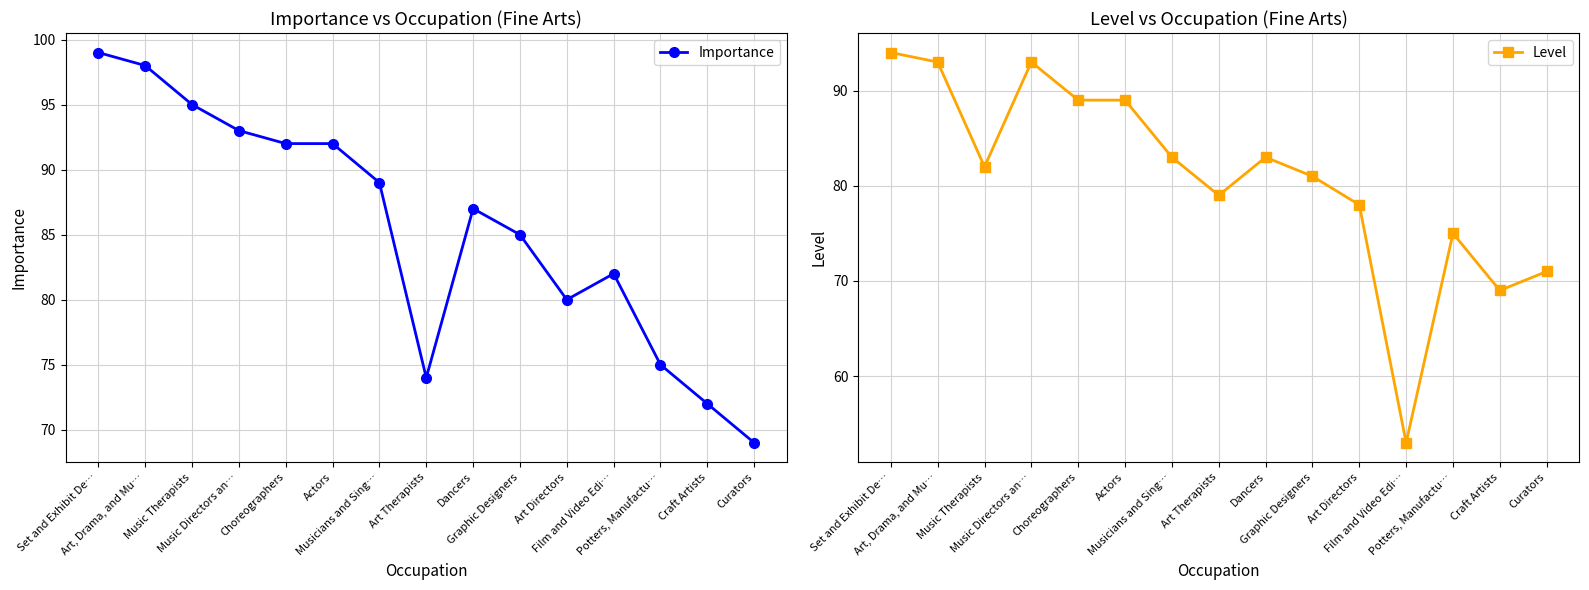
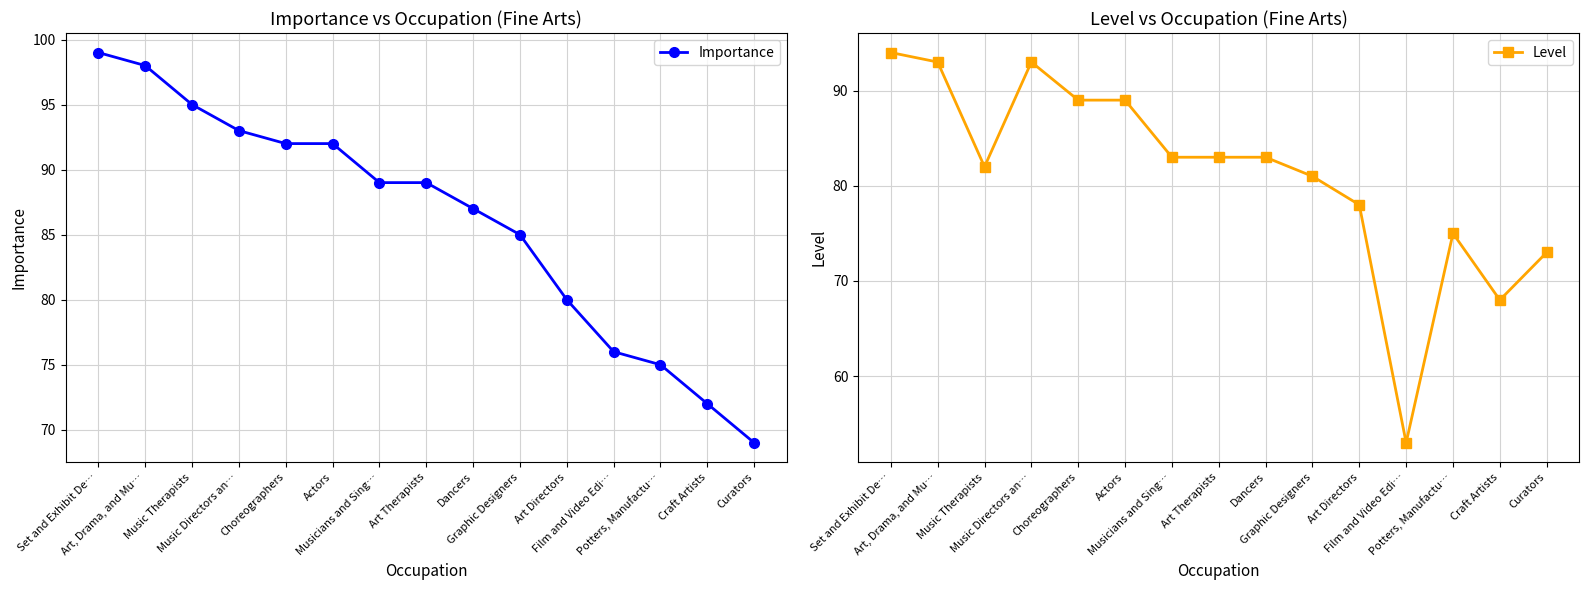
  {
    "Importance vs Occupation (Fine Arts)": {
      "Set and Exhibit De…": 99,
      "Art, Drama, and Mu…": 98,
      "Music Therapists": 95,
      "Music Directors an…": 93,
      "Choreographers": 92,
      "Actors": 92,
      "Musicians and Sing…": 89,
-     "Art Therapists": 74,
+     "Art Therapists": 89,
      "Dancers": 87,
      "Graphic Designers": 85,
      "Art Directors": 80,
-     "Film and Video Edi…": 82,
+     "Film and Video Edi…": 76,
      "Potters, Manufactu…": 75,
      "Craft Artists": 72,
      "Curators": 69
    },
    "Level vs Occupation (Fine Arts)": {
      "Set and Exhibit De…": 94,
      "Art, Drama, and Mu…": 93,
      "Music Therapists": 82,
      "Music Directors an…": 93,
      "Choreographers": 89,
      "Actors": 89,
      "Musicians and Sing…": 83,
-     "Art Therapists": 79,
+     "Art Therapists": 83,
      "Dancers": 83,
      "Graphic Designers": 81,
      "Art Directors": 78,
      "Film and Video Edi…": 53,
      "Potters, Manufactu…": 75,
-     "Craft Artists": 69,
-     "Curators": 71
+     "Craft Artists": 68,
+     "Curators": 73
    }
  }
